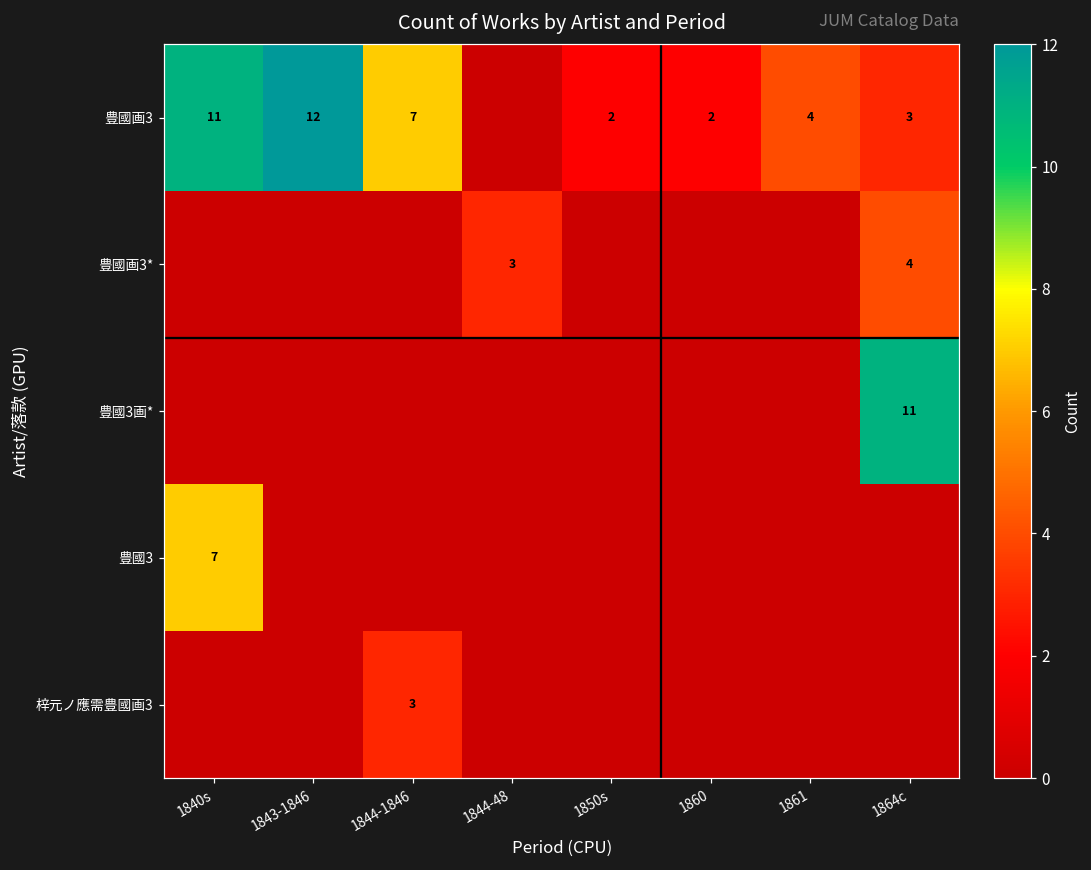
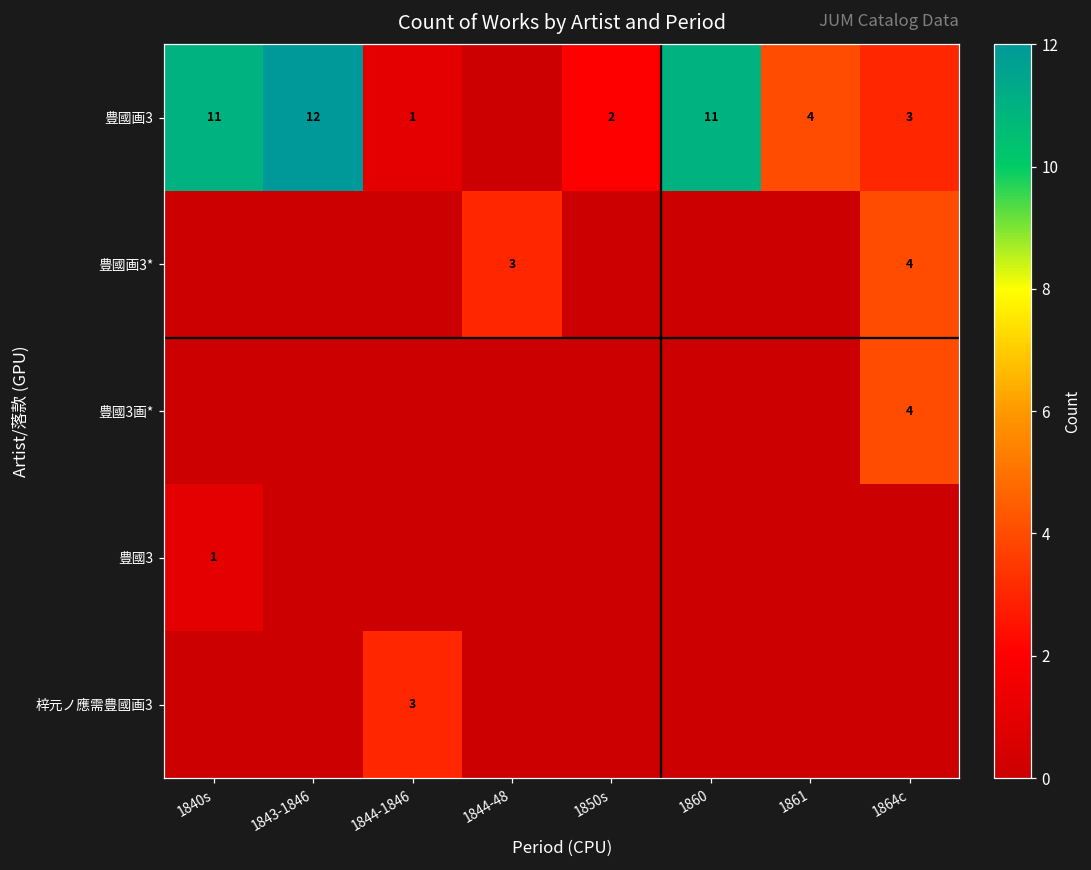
  {
    "豊國画3": {
      "1840s": 11,
      "1843-1846": 12,
-     "1844-1846": 7,
+     "1844-1846": 1,
      "1850s": 2,
-     "1860": 2,
+     "1860": 11,
      "1861": 4,
      "1864c": 3
    },
    "豊國画3*": {
      "1844-48": 3,
      "1864c": 4
    },
    "豊國3画*": {
-     "1864c": 11
+     "1864c": 4
    },
    "豊國3": {
-     "1840s": 7
+     "1840s": 1
    },
    "梓元ノ應需豊國画3": {
      "1844-1846": 3
    }
  }
